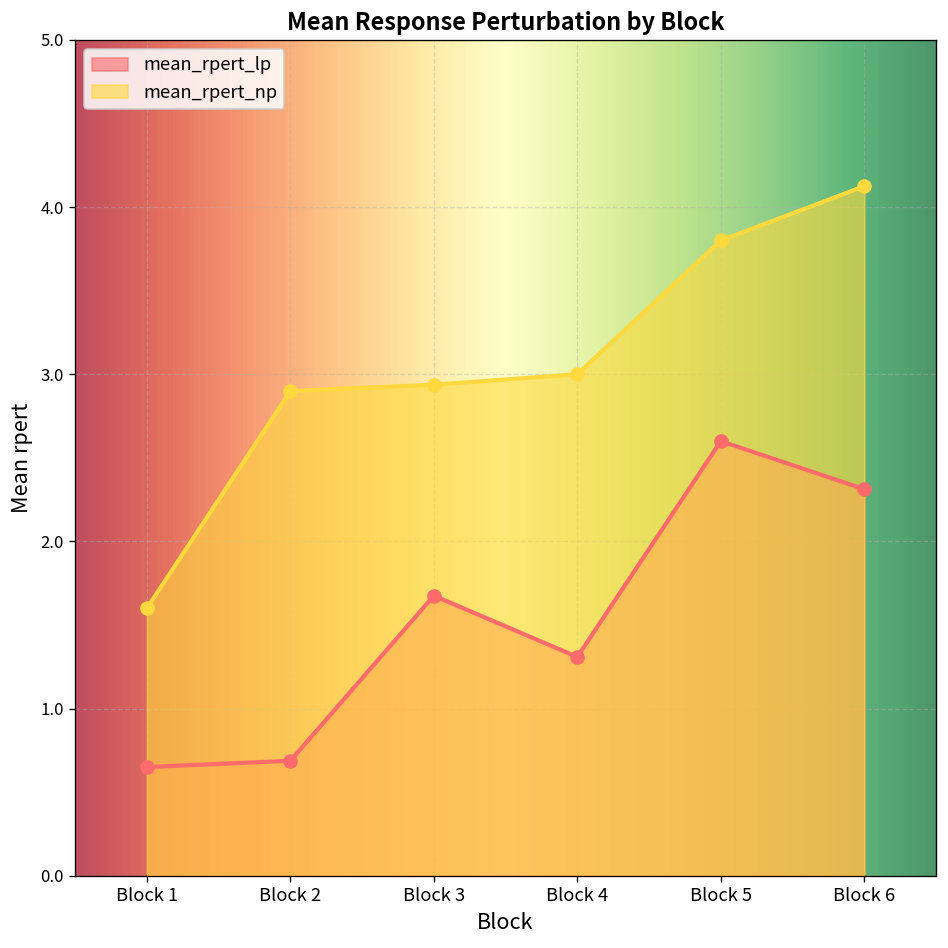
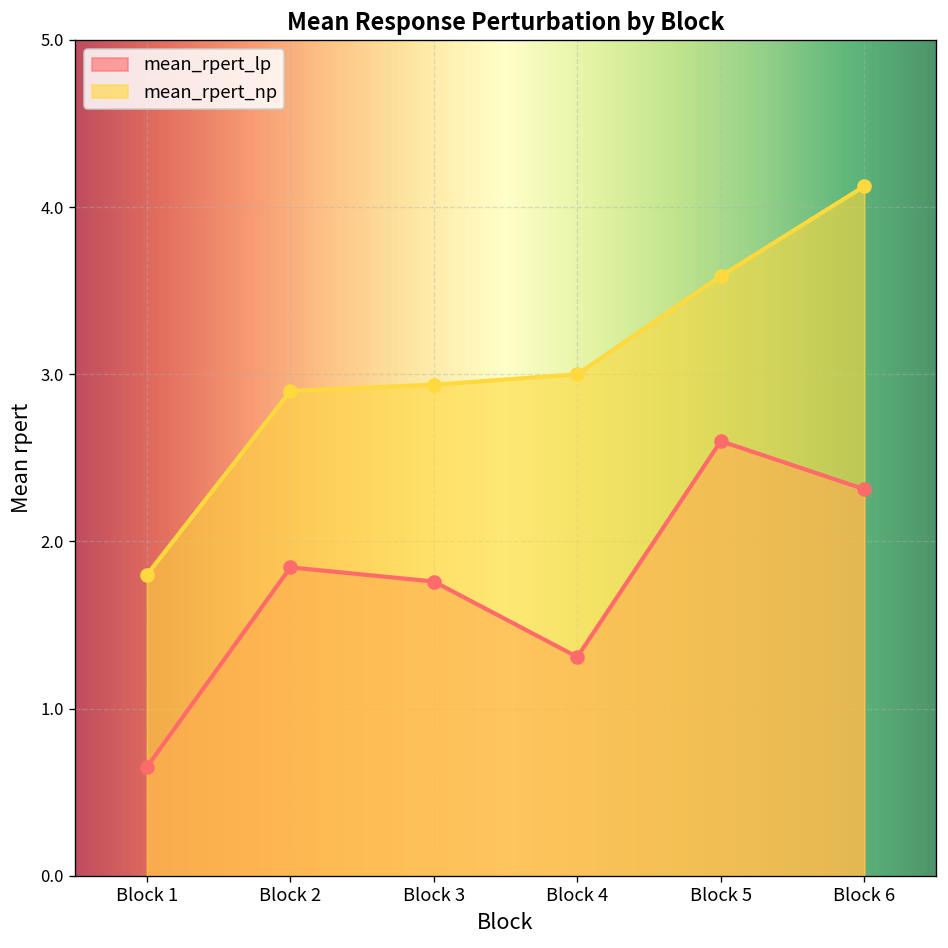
  {
    "mean_rpert_lp": {
      "Block 1": 0.65,
-     "Block 2": 0.69,
-     "Block 3": 1.68,
+     "Block 2": 1.84,
+     "Block 3": 1.76,
      "Block 4": 1.31,
      "Block 5": 2.60,
      "Block 6": 2.31
    },
    "mean_rpert_np": {
-     "Block 1": 1.6,
+     "Block 1": 1.8,
      "Block 2": 2.90,
      "Block 3": 2.94,
      "Block 4": 3.00,
-     "Block 5": 3.80,
+     "Block 5": 3.59,
      "Block 6": 4.13
    }
  }
